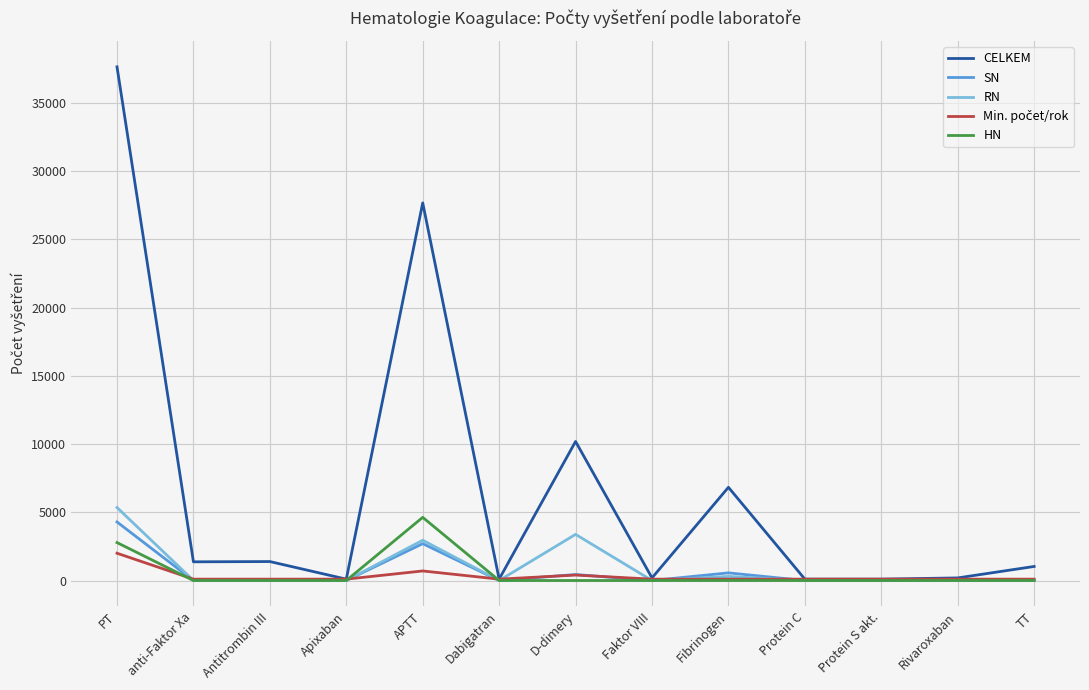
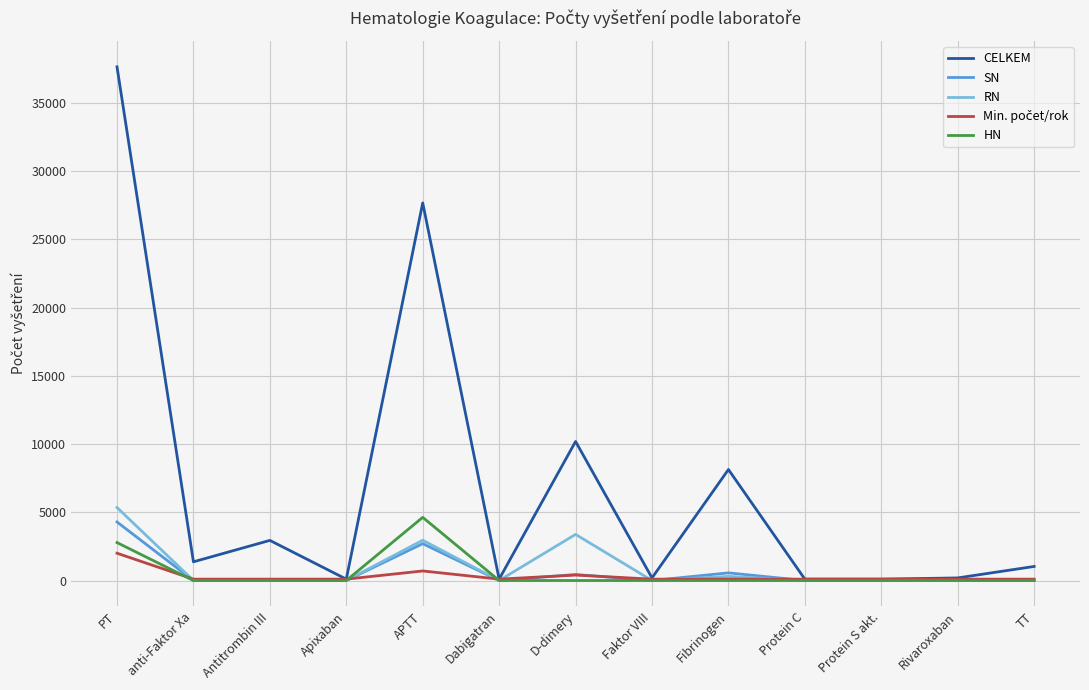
  {
    "CELKEM": {
      "PT": 37600,
      "anti-Faktor Xa": 1400,
-     "Antitrombin III": 1400,
+     "Antitrombin III": 2900,
      "APTT": 27700,
      "D-dimery": 10200,
-     "Fibrinogen": 6800,
+     "Fibrinogen": 8100,
      "TT": 1000
    },
    "Min. počet/rok": {
      "PT": 2000,
      "APTT": 700
    },
    "HN": {
      "PT": 2800,
      "APTT": 4600,
      "D-dimery": 0
    }
  }
